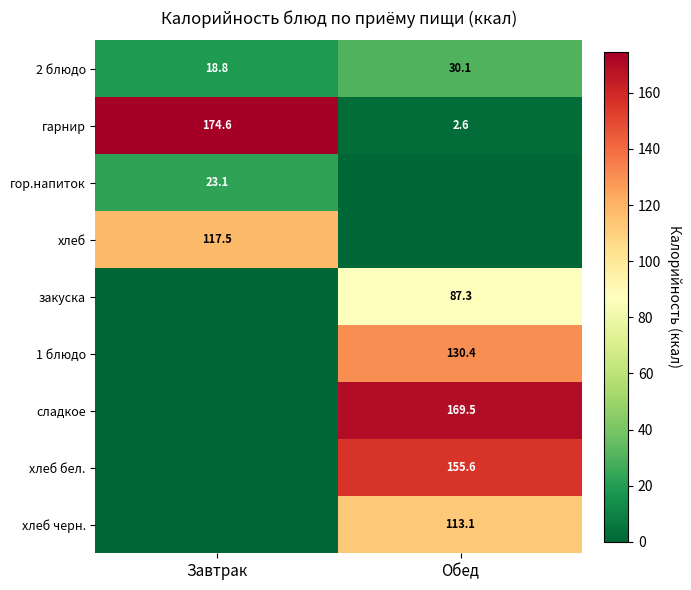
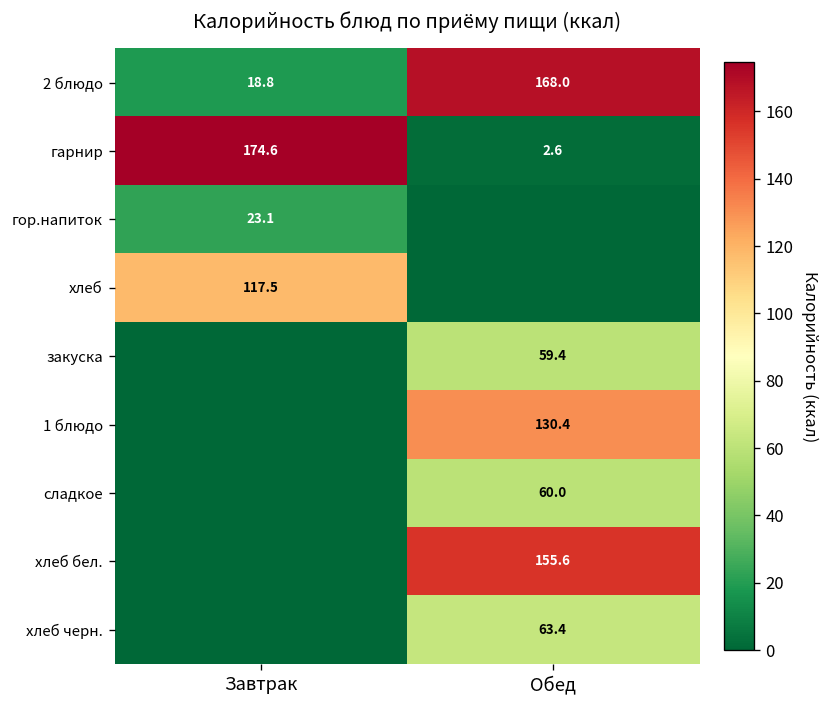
  {
    "2 блюдо": {
      "Завтрак": 18.8,
-     "Обед": 30.1
+     "Обед": 168.0
    },
    "гарнир": {
      "Завтрак": 174.6,
      "Обед": 2.6
    },
    "гор.напиток": {
      "Завтрак": 23.1
    },
    "хлеб": {
      "Завтрак": 117.5
    },
    "закуска": {
-     "Обед": 87.3
+     "Обед": 59.4
    },
    "1 блюдо": {
      "Обед": 130.4
    },
    "сладкое": {
-     "Обед": 169.5
+     "Обед": 60.0
    },
    "хлеб бел.": {
      "Обед": 155.6
    },
    "хлеб черн.": {
-     "Обед": 113.1
+     "Обед": 63.4
    }
  }
